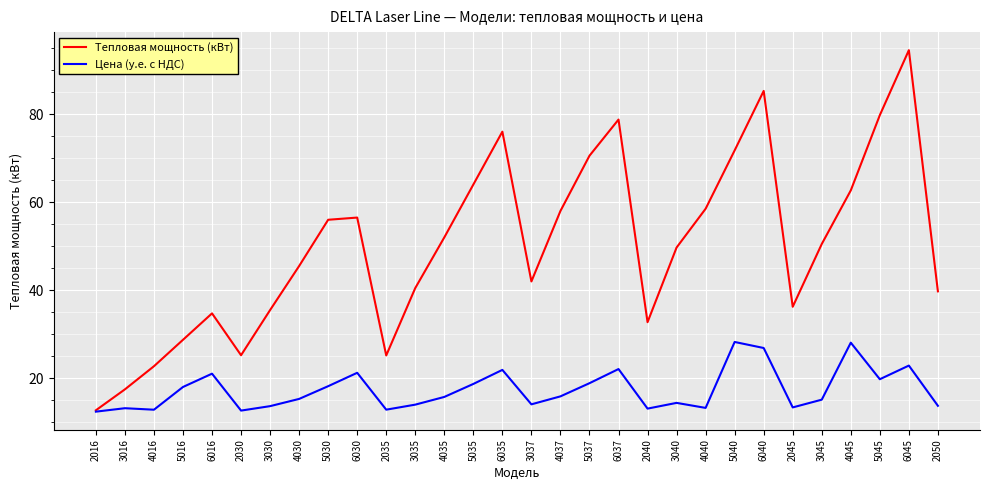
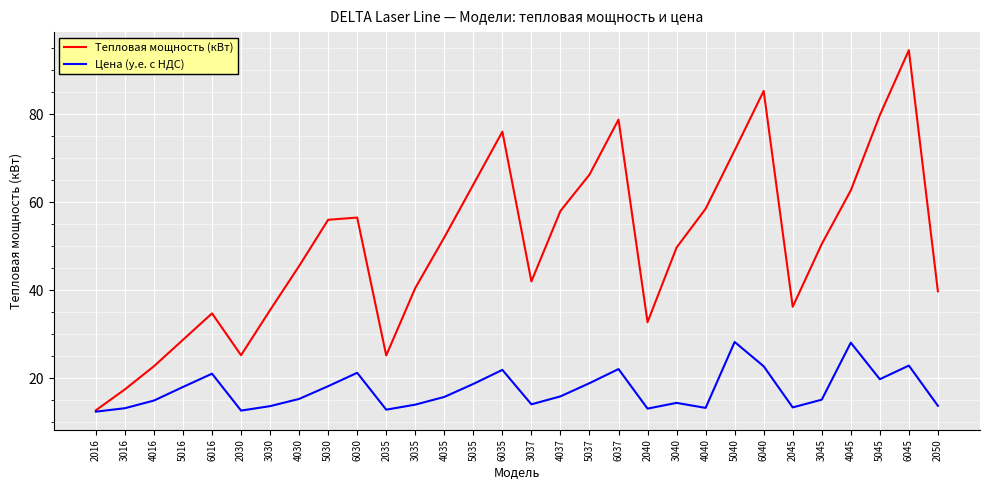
  {
    "Тепловая мощность (кВт)": {
      "3016": 18,
      "4016": 23,
      "5016": 29,
      "6016": 35,
      "2030": 25,
      "3030": 36,
      "4030": 46,
      "5030": 56,
      "6030": 57,
      "2035": 25,
      "3035": 41,
      "4035": 52,
      "5035": 64,
      "6035": 76,
      "3037": 42,
      "4037": 58,
-     "5037": 71,
+     "5037": 66,
      "6037": 79,
      "2040": 33,
      "3040": 50,
      "4040": 59,
      "5040": 72,
      "6040": 85,
      "2045": 36,
      "3045": 51,
      "4045": 63,
      "5045": 80,
      "6045": 95,
      "2050": 40
    },
    "Цена (у.е. с НДС)": {
      "3016": 13,
-     "4016": 13,
+     "4016": 15,
      "5016": 18,
      "6016": 21,
      "2030": 13,
      "3030": 14,
      "4030": 15,
      "5030": 18,
      "6030": 21,
      "2035": 13,
      "3035": 14,
      "4035": 16,
      "5035": 19,
      "6035": 22,
      "3037": 14,
      "4037": 16,
      "5037": 19,
      "6037": 22,
      "2040": 13,
      "3040": 14,
      "4040": 13,
      "5040": 28,
-     "6040": 27,
+     "6040": 23,
      "2045": 13,
      "3045": 15,
      "4045": 28,
      "5045": 20,
      "6045": 23,
      "2050": 14
    }
  }
